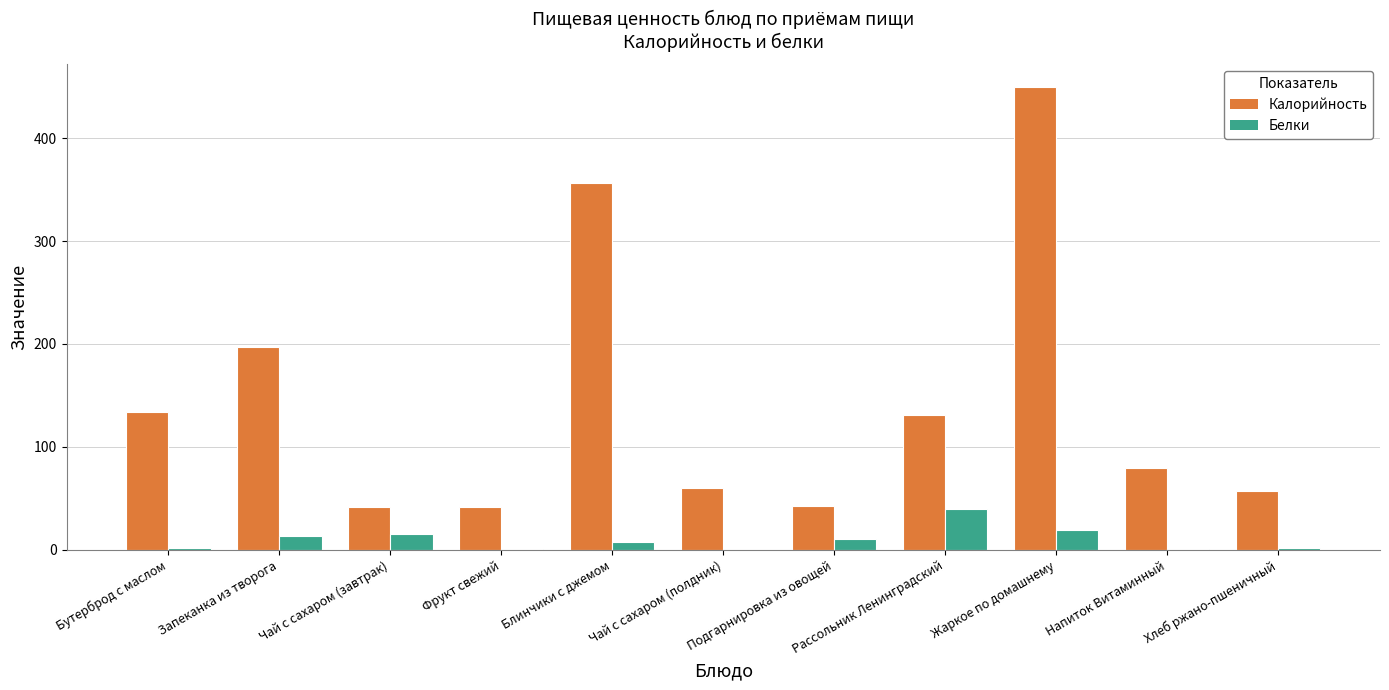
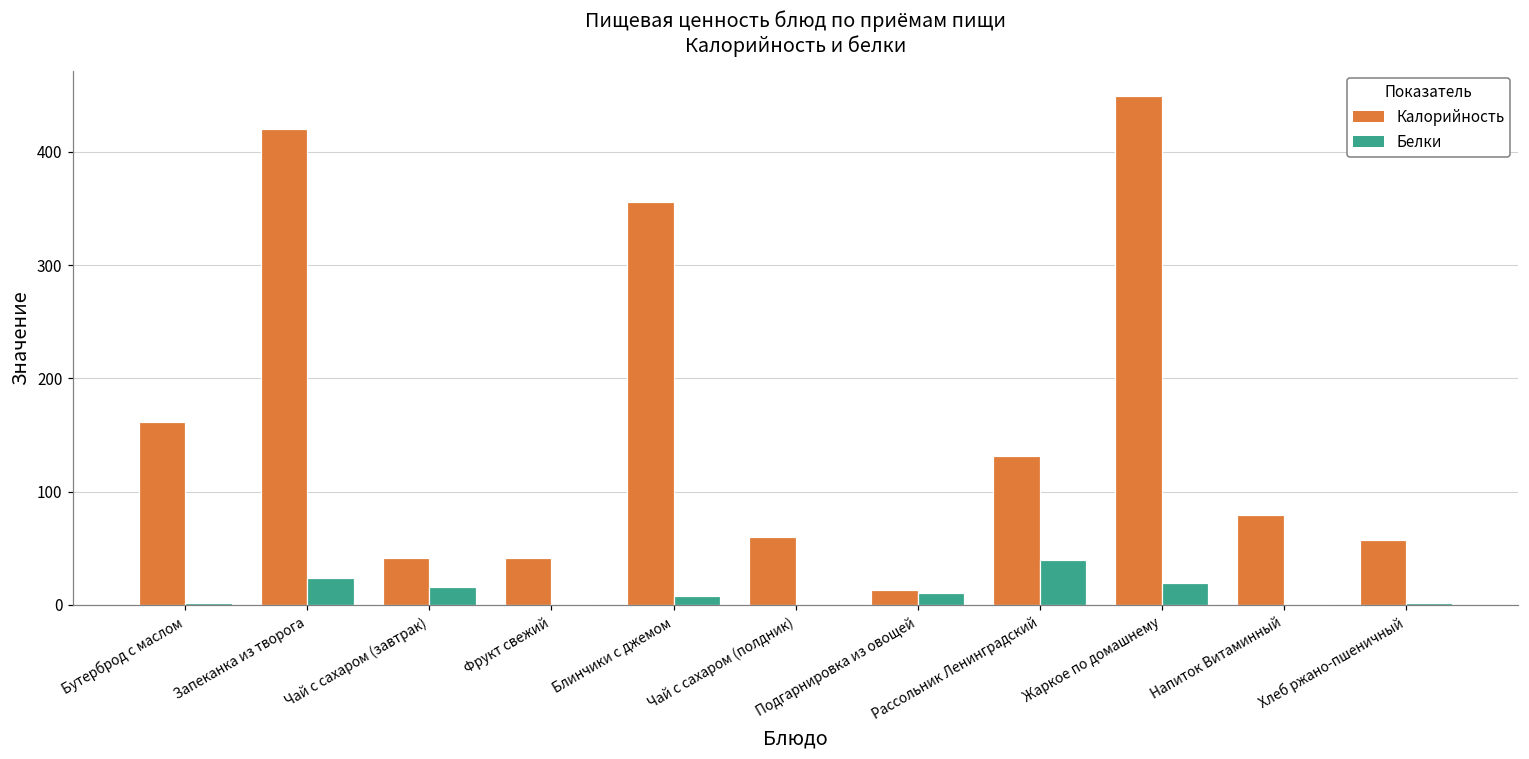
  {
    "Калорийность": {
-     "Бутерброд с маслом": 134,
-     "Запеканка из творога": 197,
+     "Бутерброд с маслом": 162,
+     "Запеканка из творога": 420,
      "Чай с сахаром (завтрак)": 41,
      "Фрукт свежий": 41,
      "Блинчики с джемом": 356,
      "Чай с сахаром (полдник)": 60,
-     "Подгарнировка из овощей": 42,
+     "Подгарнировка из овощей": 14,
      "Рассольник Ленинградский": 131,
      "Жаркое по домашнему": 449,
      "Напиток Витаминный": 79,
      "Хлеб ржано-пшеничный": 57
    },
    "Белки": {
-     "Запеканка из творога": 13,
+     "Запеканка из творога": 24,
      "Чай с сахаром (завтрак)": 15,
      "Блинчики с джемом": 8,
      "Подгарнировка из овощей": 10,
      "Рассольник Ленинградский": 40,
      "Жаркое по домашнему": 19
    }
  }
